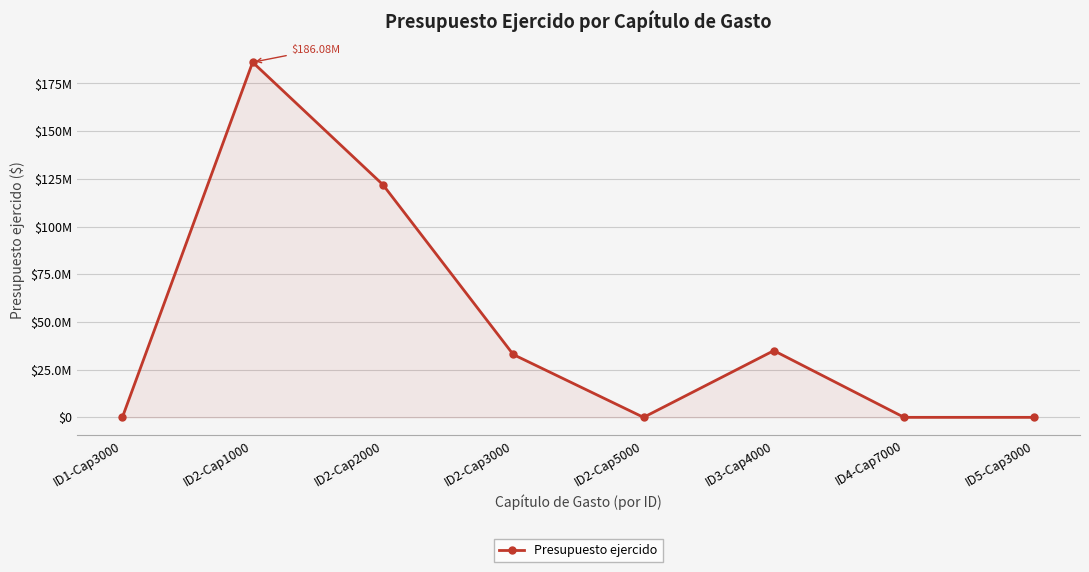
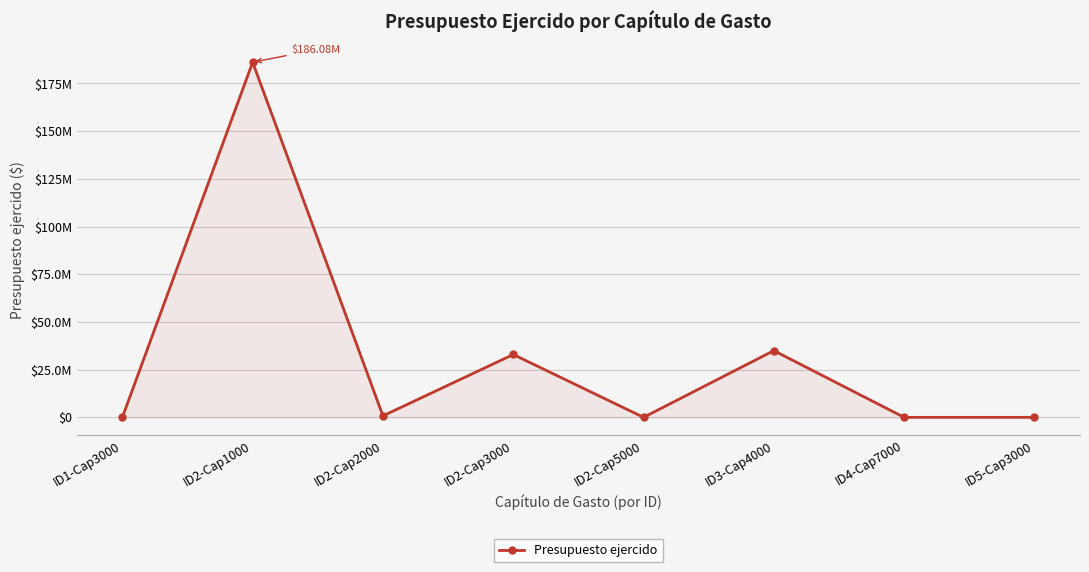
  {
    "ID1-Cap3000": "$0",
-   "ID2-Cap2000": "$122000000",
+   "ID2-Cap2000": "$1000000",
    "ID2-Cap3000": "$33000000",
    "ID2-Cap5000": "$0",
    "ID3-Cap4000": "$35000000",
    "ID4-Cap7000": "$0",
    "ID5-Cap3000": "$0"
  }
